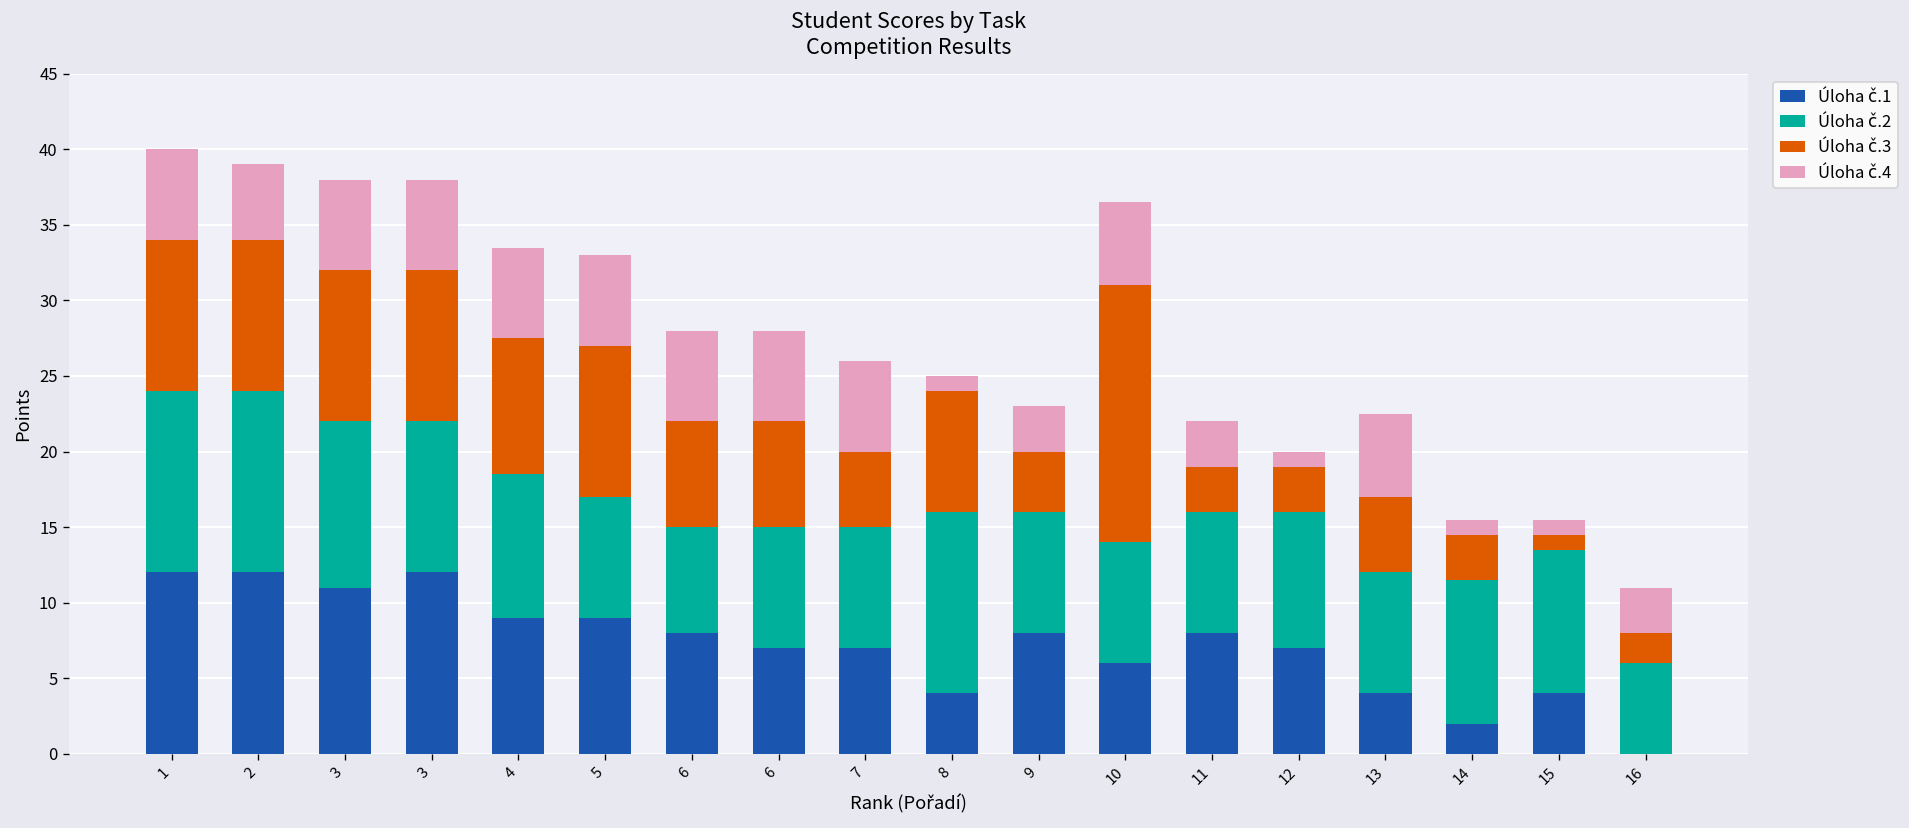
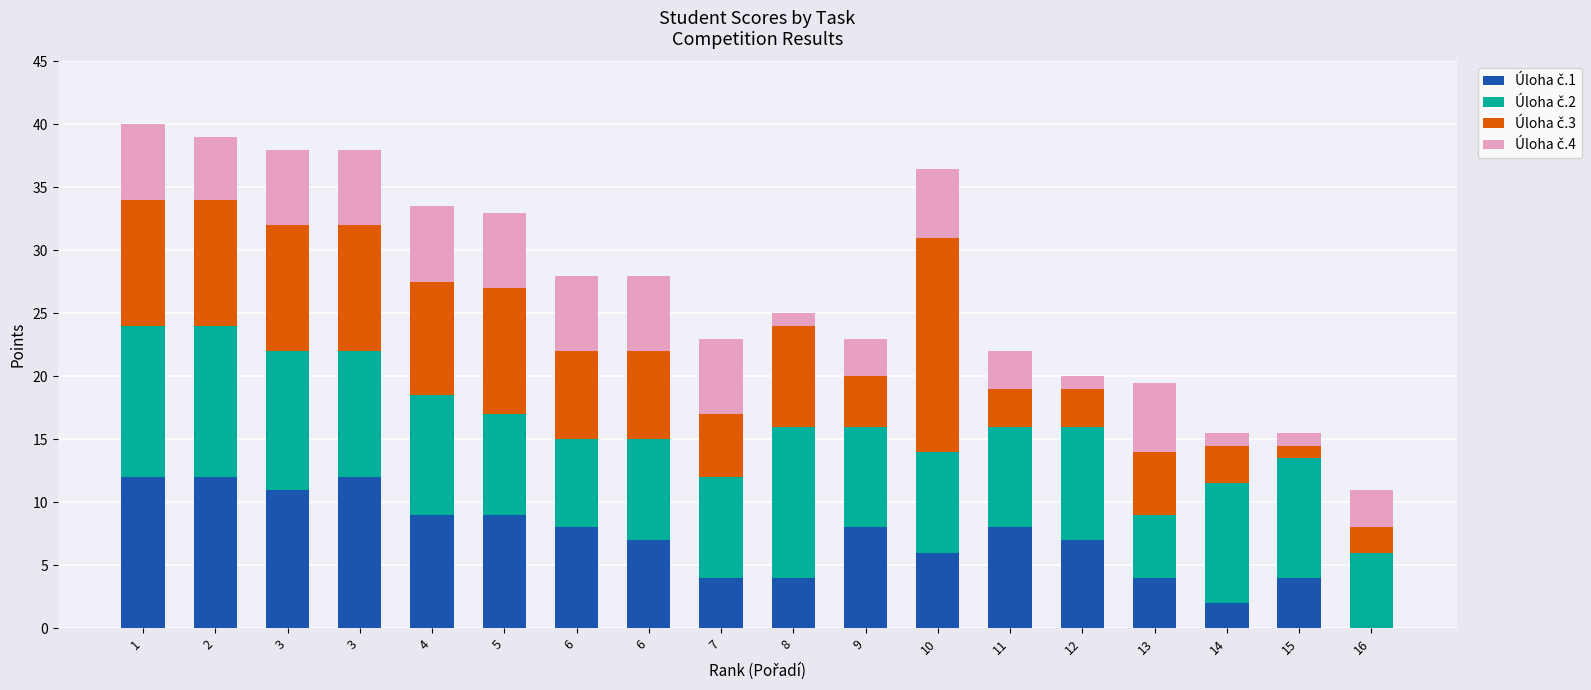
  {
    "Úloha č.1": {
      "1": 12,
      "2": 12,
      "4": 9,
      "5": 9,
-     "7": 7,
+     "7": 4,
      "8": 4,
      "9": 8,
      "10": 6,
      "11": 8,
      "12": 7,
      "13": 4,
      "14": 2,
      "15": 4,
      "16": 0
    },
    "Úloha č.2": {
      "1": 12,
      "2": 12,
      "4": 9.5,
      "5": 8,
      "7": 8,
      "8": 12,
      "9": 8,
      "10": 8,
      "11": 8,
      "12": 9,
-     "13": 8,
+     "13": 5,
      "14": 9.5,
      "15": 9.5,
      "16": 6
    },
    "Úloha č.3": {
      "1": 10,
      "2": 10,
      "4": 9,
      "5": 10,
      "7": 5,
      "8": 8,
      "9": 4,
      "10": 17,
      "11": 3,
      "12": 3,
      "13": 5,
      "14": 3,
      "15": 1,
      "16": 2
    },
    "Úloha č.4": {
      "1": 6,
      "2": 5,
      "4": 6,
      "5": 6,
      "7": 6,
      "8": 1,
      "9": 3,
      "10": 5.5,
      "11": 3,
      "12": 1,
      "13": 5.5,
      "14": 1,
      "15": 1,
      "16": 3
    }
  }
